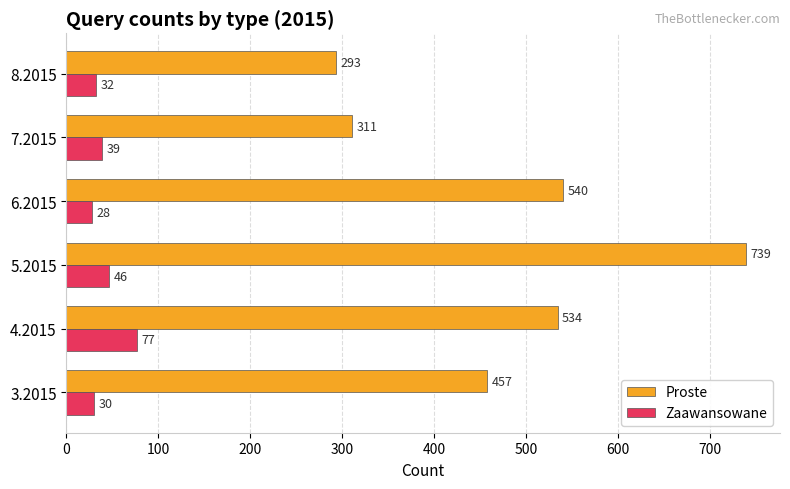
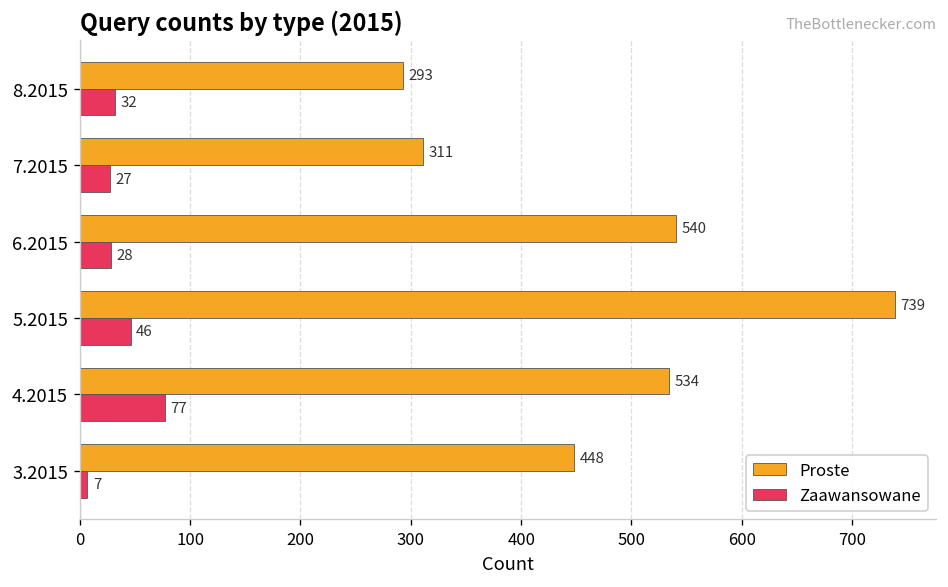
  {
    "Proste": {
      "8.2015": 293,
      "7.2015": 311,
      "6.2015": 540,
      "5.2015": 739,
      "4.2015": 534,
-     "3.2015": 457
+     "3.2015": 448
    },
    "Zaawansowane": {
      "8.2015": 32,
-     "7.2015": 39,
+     "7.2015": 27,
      "6.2015": 28,
      "5.2015": 46,
      "4.2015": 77,
-     "3.2015": 30
+     "3.2015": 7
    }
  }
